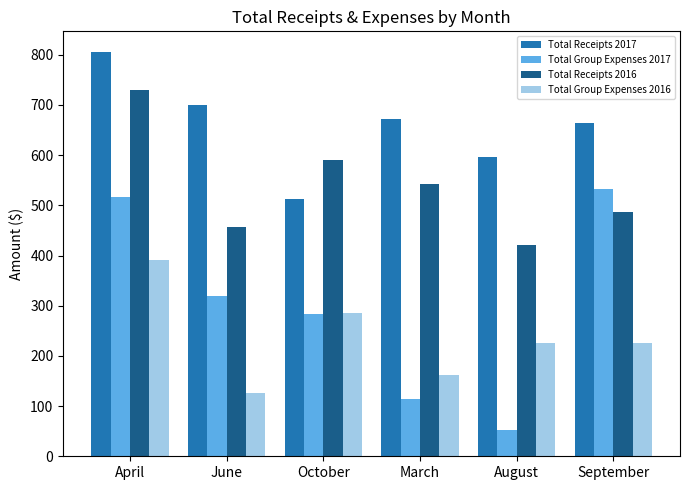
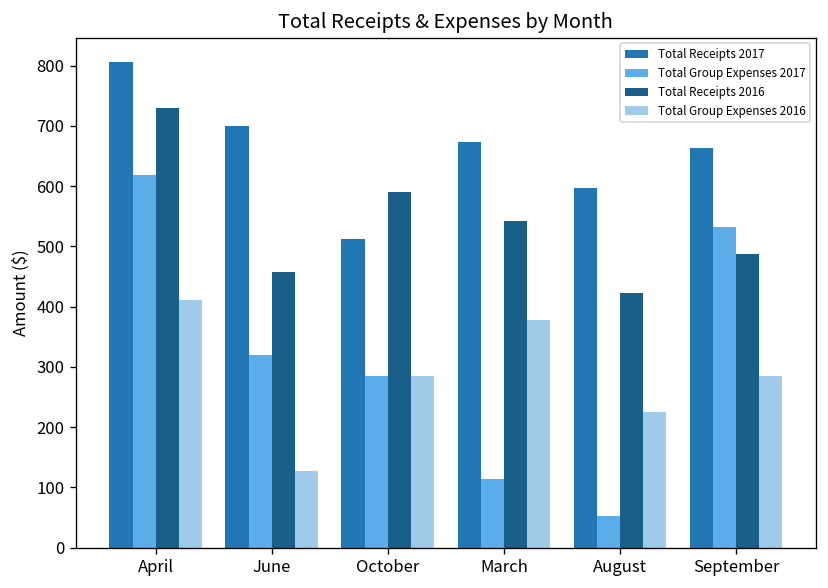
  {
    "Total Group Expenses 2017": {
-     "April": 520,
+     "April": 620,
      "June": 320,
      "October": 280,
      "March": 110,
      "August": 50,
      "September": 530
    },
    "Total Group Expenses 2016": {
-     "April": 390,
+     "April": 410,
      "June": 130,
      "October": 290,
-     "March": 160,
+     "March": 380,
      "August": 230,
-     "September": 230
+     "September": 280
    }
  }
